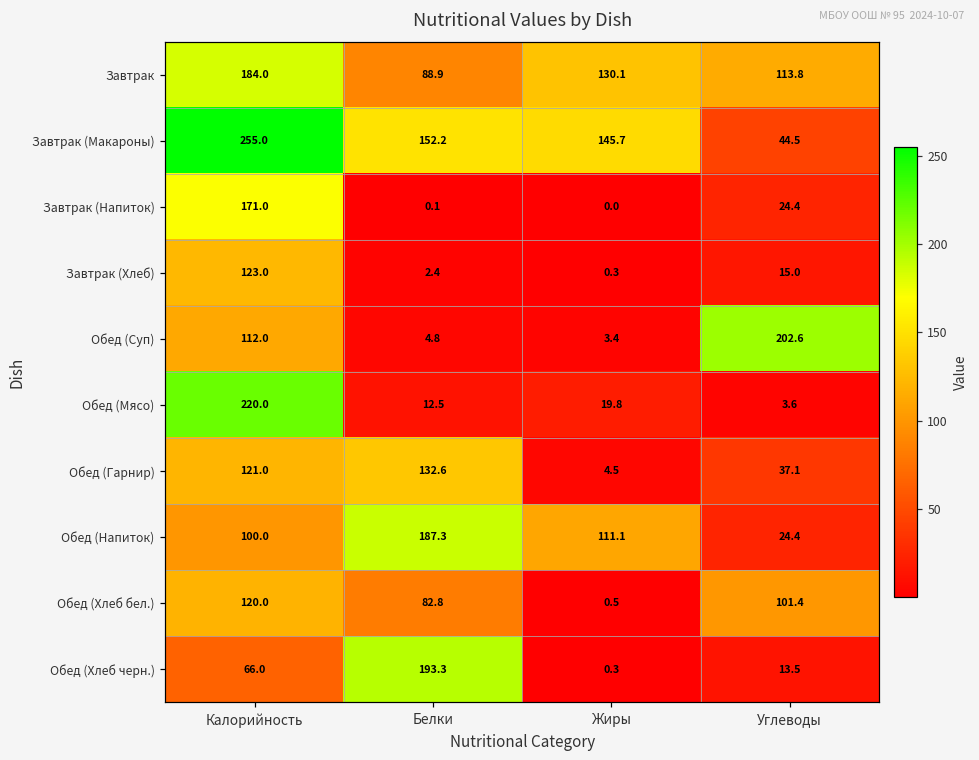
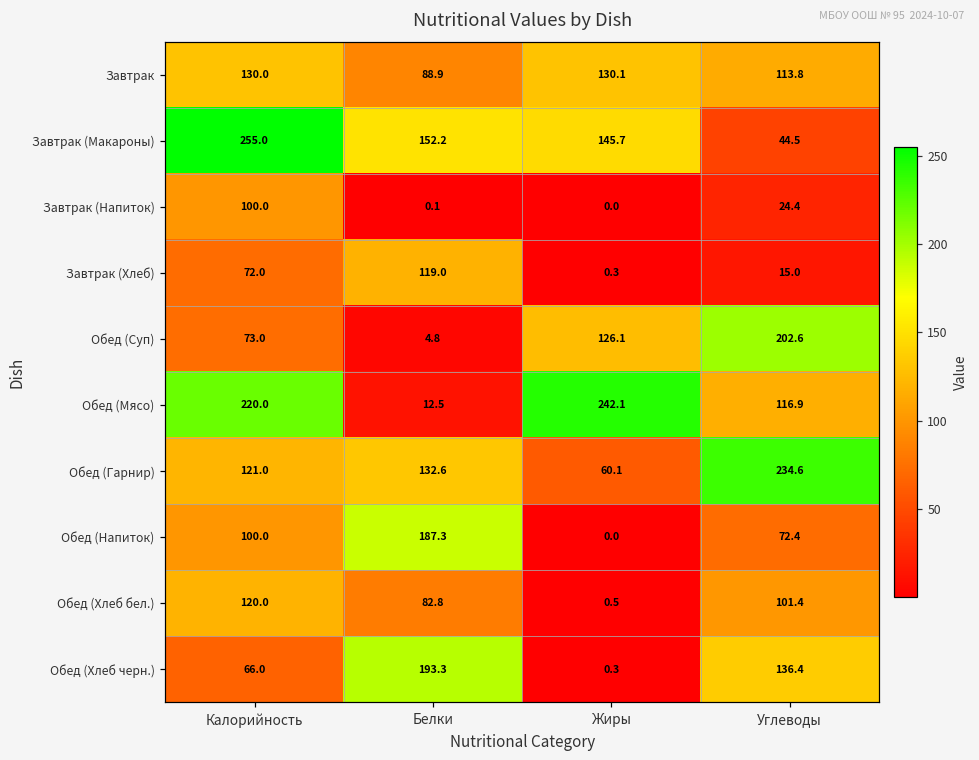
  {
    "Завтрак": {
-     "Калорийность": 184.0,
+     "Калорийность": 130.0,
      "Белки": 88.9,
      "Жиры": 130.1,
      "Углеводы": 113.8
    },
    "Завтрак (Макароны)": {
      "Калорийность": 255.0,
      "Белки": 152.2,
      "Жиры": 145.7,
      "Углеводы": 44.5
    },
    "Завтрак (Напиток)": {
-     "Калорийность": 171.0,
+     "Калорийность": 100.0,
      "Белки": 0.1,
      "Жиры": 0.0,
      "Углеводы": 24.4
    },
    "Завтрак (Хлеб)": {
-     "Калорийность": 123.0,
-     "Белки": 2.4,
+     "Калорийность": 72.0,
+     "Белки": 119.0,
      "Жиры": 0.3,
      "Углеводы": 15.0
    },
    "Обед (Суп)": {
-     "Калорийность": 112.0,
+     "Калорийность": 73.0,
      "Белки": 4.8,
-     "Жиры": 3.4,
+     "Жиры": 126.1,
      "Углеводы": 202.6
    },
    "Обед (Мясо)": {
      "Калорийность": 220.0,
      "Белки": 12.5,
-     "Жиры": 19.8,
-     "Углеводы": 3.6
+     "Жиры": 242.1,
+     "Углеводы": 116.9
    },
    "Обед (Гарнир)": {
      "Калорийность": 121.0,
      "Белки": 132.6,
-     "Жиры": 4.5,
-     "Углеводы": 37.1
+     "Жиры": 60.1,
+     "Углеводы": 234.6
    },
    "Обед (Напиток)": {
      "Калорийность": 100.0,
      "Белки": 187.3,
-     "Жиры": 111.1,
-     "Углеводы": 24.4
+     "Жиры": 0.0,
+     "Углеводы": 72.4
    },
    "Обед (Хлеб бел.)": {
      "Калорийность": 120.0,
      "Белки": 82.8,
      "Жиры": 0.5,
      "Углеводы": 101.4
    },
    "Обед (Хлеб черн.)": {
      "Калорийность": 66.0,
      "Белки": 193.3,
      "Жиры": 0.3,
-     "Углеводы": 13.5
+     "Углеводы": 136.4
    }
  }
